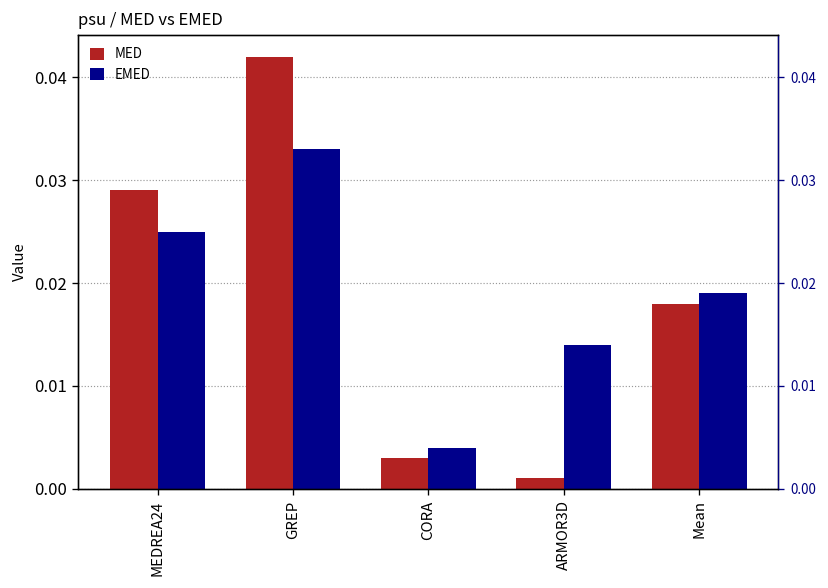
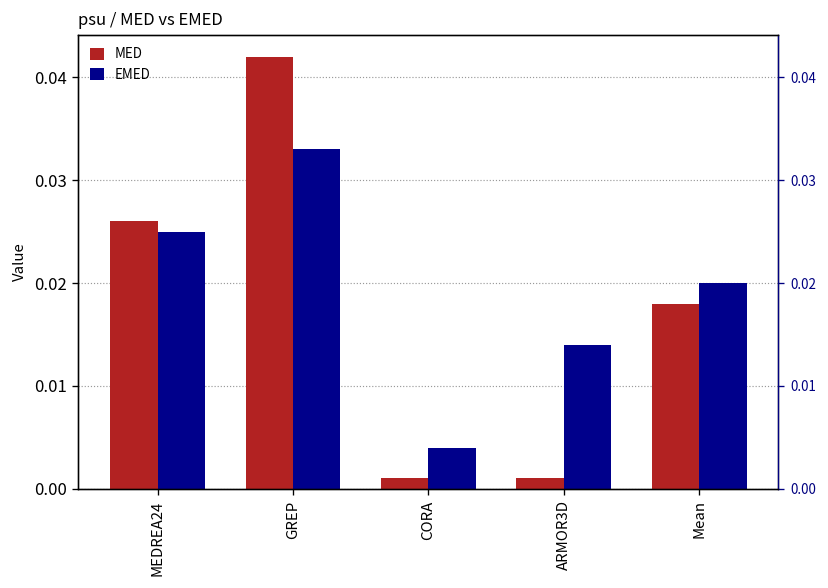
  {
    "MED": {
-     "MEDREA24": 0.029,
+     "MEDREA24": 0.026,
      "GREP": 0.042,
-     "CORA": 0.003,
+     "CORA": 0.001,
      "ARMOR3D": 0.001,
      "Mean": 0.018
    },
    "EMED": {
      "MEDREA24": 0.025,
      "GREP": 0.033,
      "CORA": 0.004,
      "ARMOR3D": 0.014,
-     "Mean": 0.019
+     "Mean": 0.020
    }
  }
